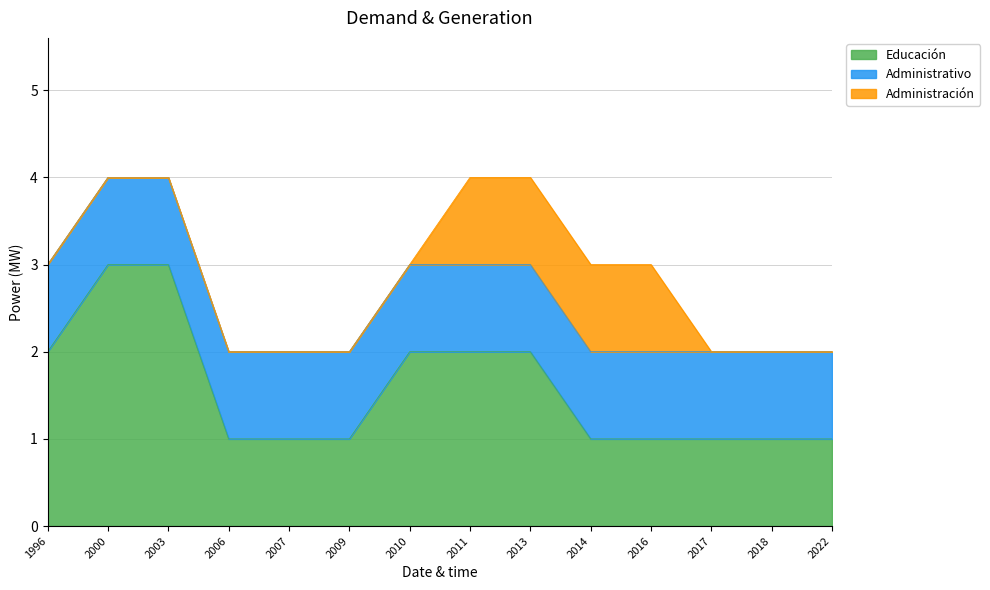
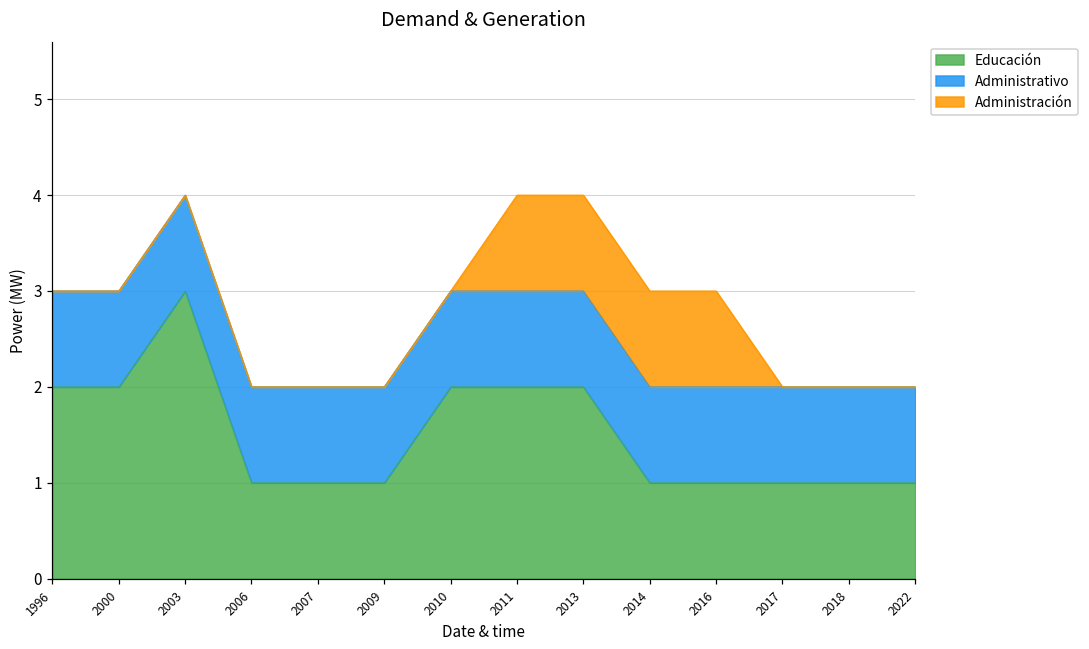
  {
    "Educación": {
      "1996": 2,
-     "2000": 3,
+     "2000": 2,
      "2003": 3,
      "2006": 1,
      "2007": 1,
      "2009": 1,
      "2010": 2,
      "2011": 2,
      "2013": 2,
      "2014": 1,
      "2016": 1,
      "2017": 1,
      "2018": 1,
      "2022": 1
    },
    "Administrativo": {
      "2011": 1,
      "2013": 1,
      "2014": 1,
      "2016": 1
    },
    "Administración": {
      "2011": 1,
      "2013": 1,
      "2014": 1,
      "2016": 1
    }
  }
